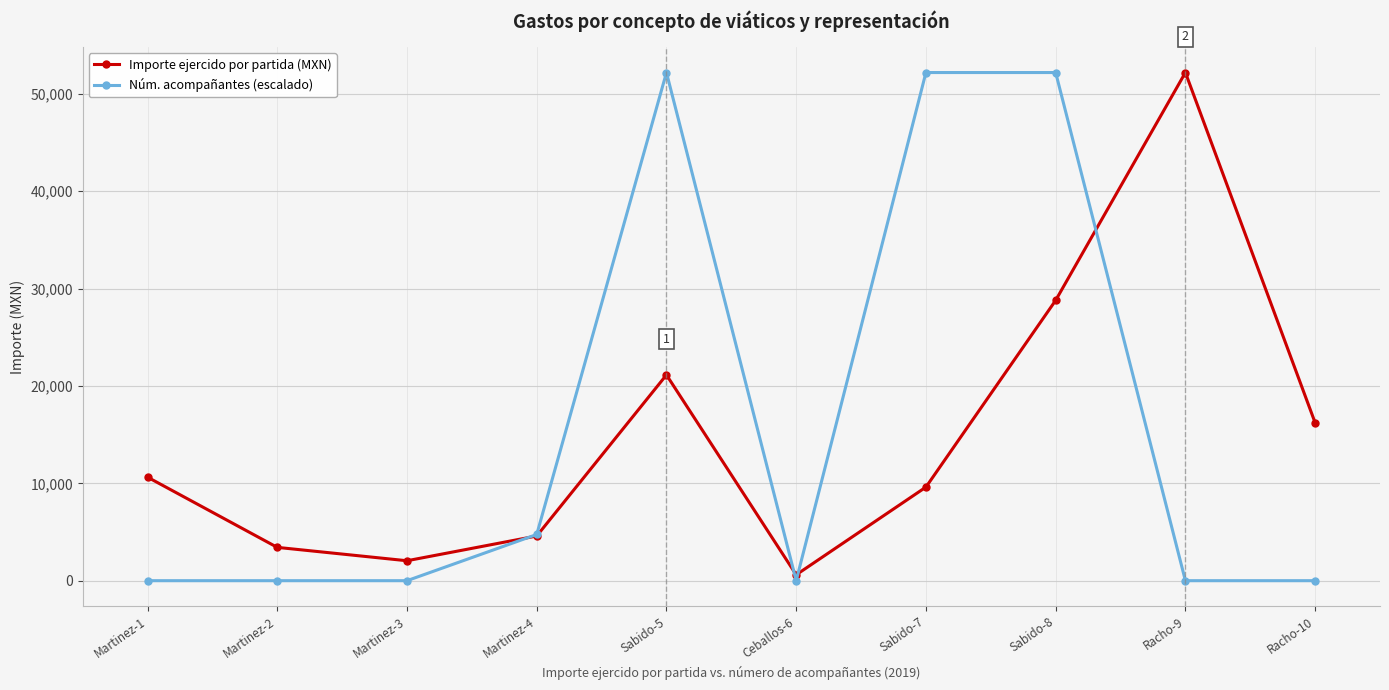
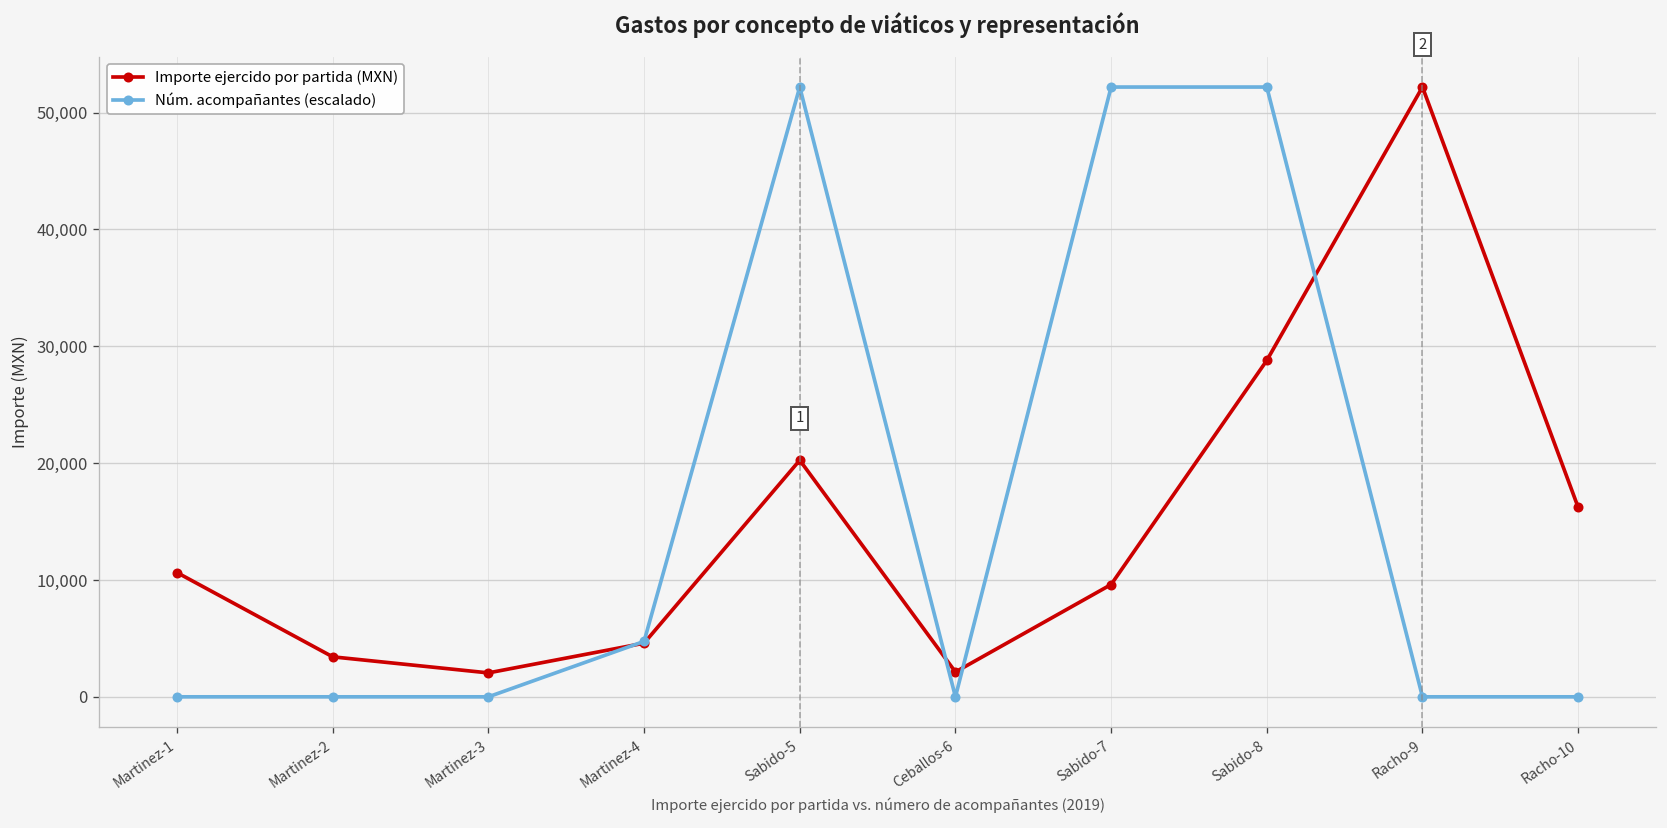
  {
    "Importe ejercido por partida (MXN)": {
      "Martinez-1": "11,000",
      "Martinez-2": "3,000",
      "Martinez-3": "2,000",
-     "Sabido-5": "21,000",
-     "Ceballos-6": "1,000",
+     "Sabido-5": "20,000",
+     "Ceballos-6": "2,000",
      "Sabido-7": "10,000",
      "Sabido-8": "29,000",
      "Racho-9": "52,000",
      "Racho-10": "16,000"
    },
    "Núm. acompañantes (escalado)": {
      "Martinez-1": "0",
      "Martinez-2": "0",
      "Martinez-3": "0",
      "Sabido-5": "52,000",
      "Ceballos-6": "0",
      "Sabido-7": "52,000",
      "Sabido-8": "52,000",
      "Racho-9": "0",
      "Racho-10": "0"
    }
  }
